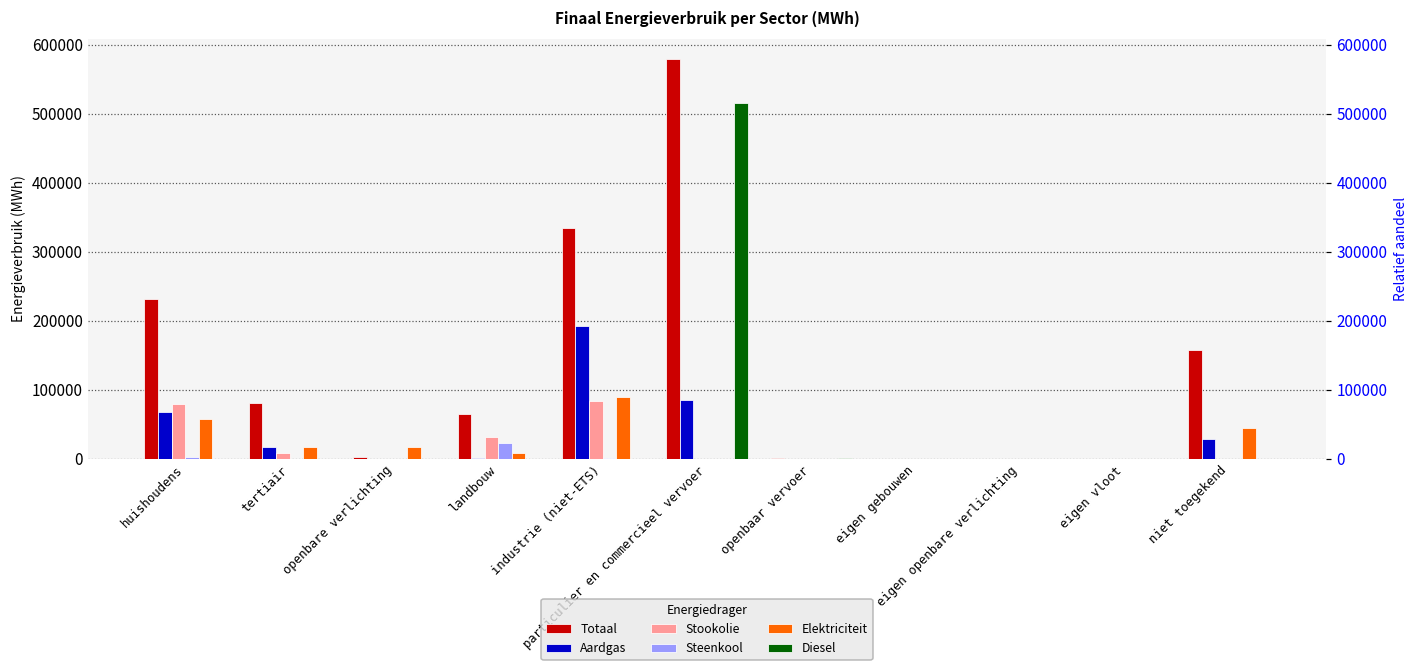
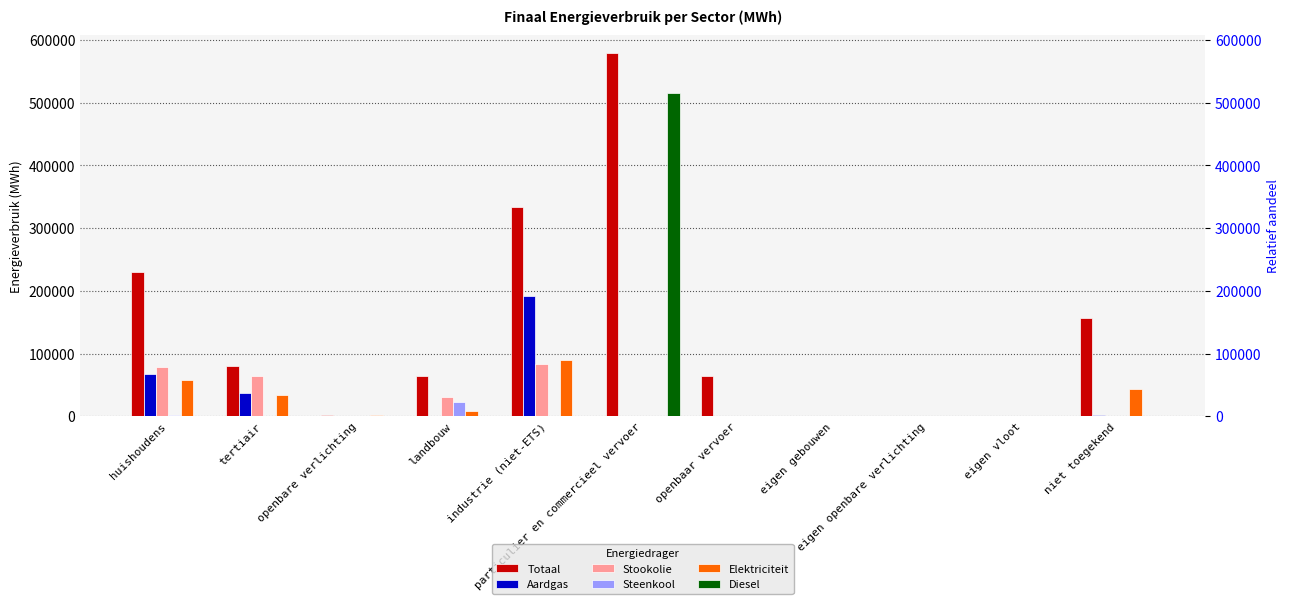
  {
    "Totaal": {
      "huishoudens": 230000,
      "tertiair": 80000,
      "landbouw": 60000,
      "industrie (niet-ETS)": 330000,
      "particulier en commercieel vervoer": 580000,
-     "openbaar vervoer": 0,
+     "openbaar vervoer": 60000,
      "eigen gebouwen": 0,
      "eigen openbare verlichting": 0,
      "eigen vloot": 0,
      "niet toegekend": 160000
    },
    "Aardgas": {
      "huishoudens": 70000,
-     "tertiair": 20000,
+     "tertiair": 40000,
      "openbare verlichting": 0,
      "industrie (niet-ETS)": 190000,
-     "particulier en commercieel vervoer": 80000,
+     "particulier en commercieel vervoer": 0,
      "openbaar vervoer": 0,
      "eigen gebouwen": 0,
      "eigen openbare verlichting": 0,
      "eigen vloot": 0,
-     "niet toegekend": 30000
+     "niet toegekend": 0
    },
    "Stookolie": {
      "huishoudens": 80000,
-     "tertiair": 10000,
+     "tertiair": 60000,
      "openbare verlichting": 0,
      "landbouw": 30000,
      "industrie (niet-ETS)": 80000,
      "particulier en commercieel vervoer": 0,
      "openbaar vervoer": 0,
      "eigen gebouwen": 0,
      "eigen openbare verlichting": 0,
      "eigen vloot": 0,
      "niet toegekend": 0
    },
    "Steenkool": {
      "openbare verlichting": 0,
      "landbouw": 20000,
      "particulier en commercieel vervoer": 0,
      "openbaar vervoer": 0,
      "eigen gebouwen": 0,
      "eigen openbare verlichting": 0,
      "eigen vloot": 0,
      "niet toegekend": 0
    },
    "Elektriciteit": {
      "huishoudens": 60000,
-     "tertiair": 20000,
-     "openbare verlichting": 20000,
+     "tertiair": 30000,
+     "openbare verlichting": 0,
      "landbouw": 10000,
      "industrie (niet-ETS)": 90000,
      "eigen gebouwen": 0,
      "eigen openbare verlichting": 0,
      "eigen vloot": 0,
      "niet toegekend": 40000
    },
    "Diesel": {
      "huishoudens": 0,
      "tertiair": 0,
      "openbare verlichting": 0,
      "landbouw": 0,
      "industrie (niet-ETS)": 0,
      "particulier en commercieel vervoer": 520000,
      "eigen gebouwen": 0,
      "eigen openbare verlichting": 0,
      "eigen vloot": 0,
      "niet toegekend": 0
    }
  }
